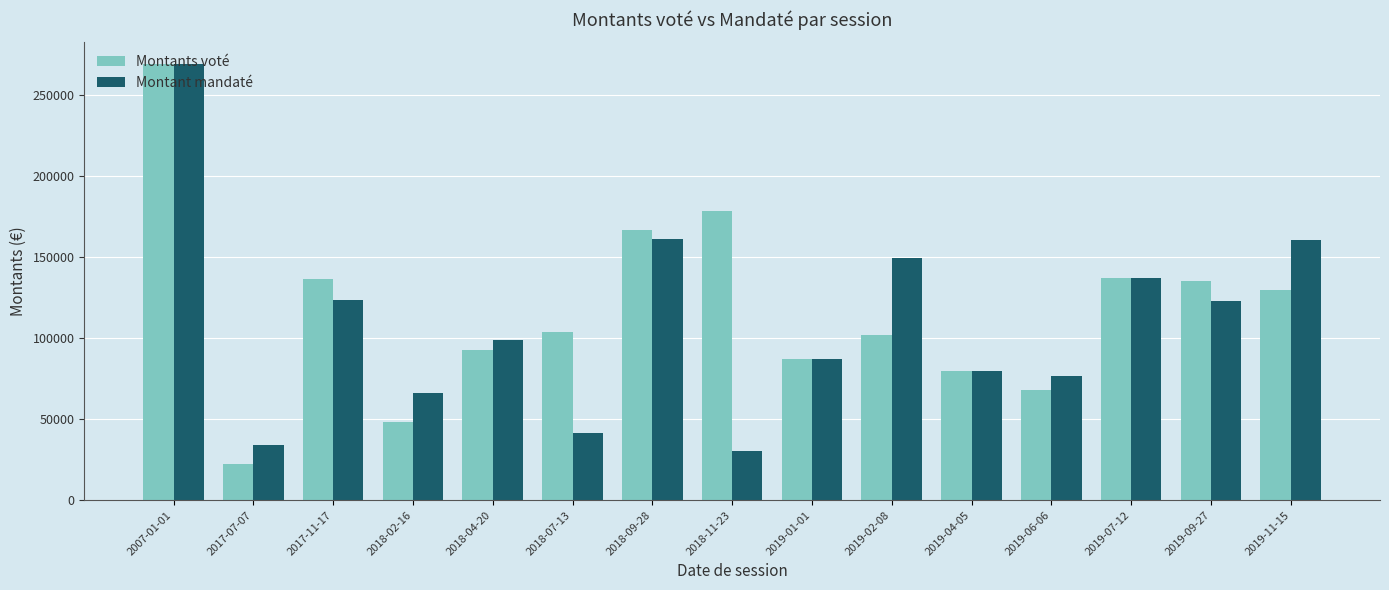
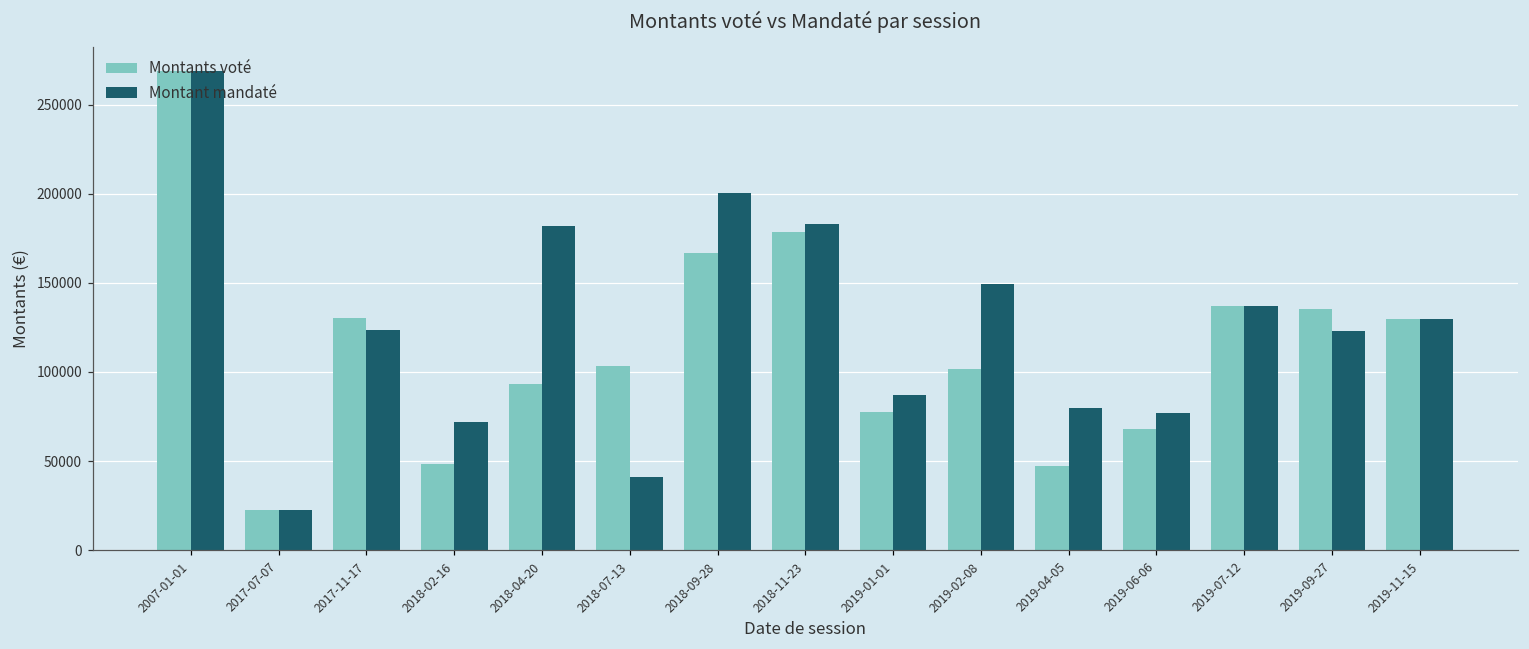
  {
    "Montants voté": {
      "2007-01-01": 269000,
      "2017-07-07": 23000,
-     "2017-11-17": 137000,
+     "2017-11-17": 130000,
      "2018-02-16": 48000,
      "2018-04-20": 93000,
      "2018-07-13": 104000,
      "2018-09-28": 167000,
      "2018-11-23": 178000,
-     "2019-01-01": 87000,
+     "2019-01-01": 77000,
      "2019-02-08": 102000,
-     "2019-04-05": 80000,
+     "2019-04-05": 47000,
      "2019-06-06": 68000,
      "2019-07-12": 137000,
      "2019-09-27": 135000,
      "2019-11-15": 130000
    },
    "Montant mandaté": {
      "2007-01-01": 269000,
-     "2017-07-07": 34000,
+     "2017-07-07": 23000,
      "2017-11-17": 123000,
-     "2018-02-16": 66000,
-     "2018-04-20": 99000,
+     "2018-02-16": 72000,
+     "2018-04-20": 182000,
      "2018-07-13": 41000,
-     "2018-09-28": 161000,
-     "2018-11-23": 31000,
+     "2018-09-28": 200000,
+     "2018-11-23": 183000,
      "2019-01-01": 87000,
      "2019-02-08": 150000,
      "2019-04-05": 80000,
      "2019-06-06": 77000,
      "2019-07-12": 137000,
      "2019-09-27": 123000,
-     "2019-11-15": 161000
+     "2019-11-15": 130000
    }
  }
